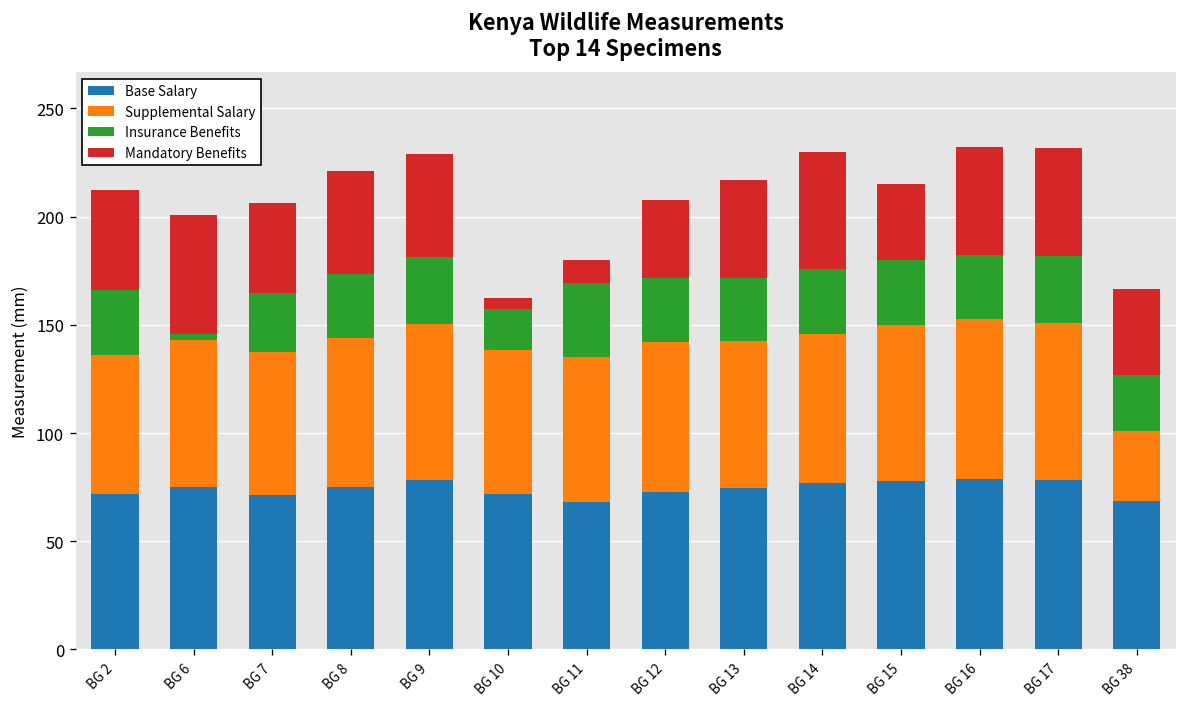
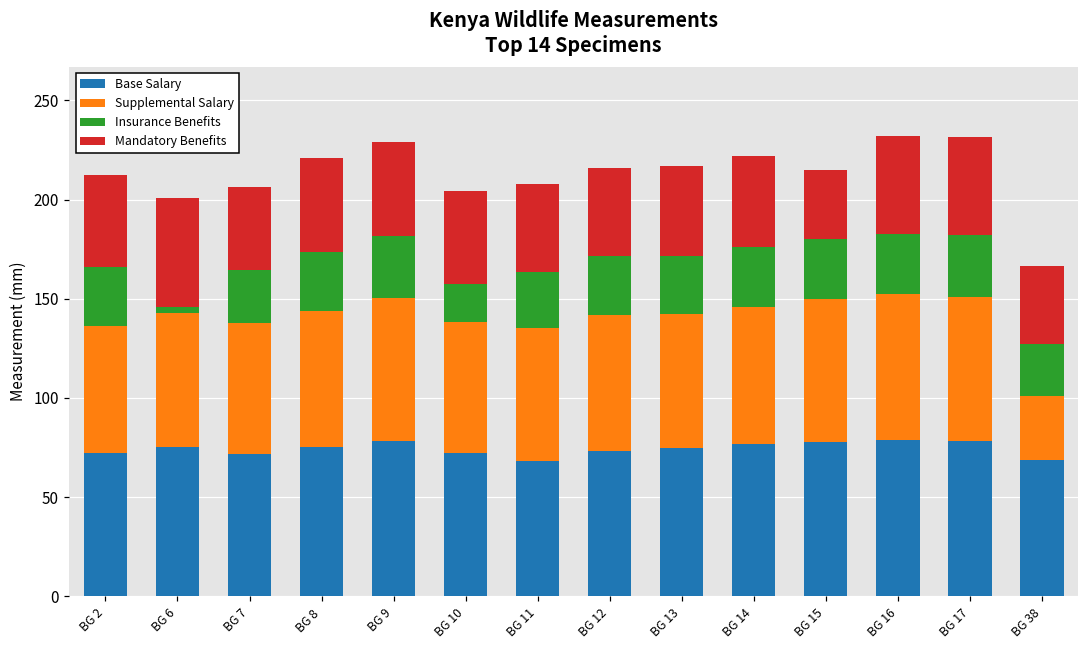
  {
    "Base Salary": {
      "BG 2": 72,
      "BG 6": 75,
      "BG 7": 72,
      "BG 8": 75,
      "BG 9": 79,
      "BG 10": 72,
      "BG 11": 68,
      "BG 12": 73,
      "BG 13": 75,
      "BG 14": 77,
      "BG 15": 78,
      "BG 16": 79,
      "BG 17": 79,
      "BG 38": 69
    },
    "Supplemental Salary": {
      "BG 2": 64,
      "BG 6": 68,
      "BG 7": 66,
      "BG 8": 69,
      "BG 9": 72,
      "BG 10": 67,
      "BG 11": 67,
      "BG 12": 69,
      "BG 13": 68,
      "BG 14": 69,
      "BG 15": 72,
      "BG 16": 74,
      "BG 17": 73,
      "BG 38": 33
    },
    "Insurance Benefits": {
      "BG 2": 30,
      "BG 6": 3,
      "BG 7": 27,
      "BG 8": 30,
      "BG 9": 31,
      "BG 10": 19,
-     "BG 11": 34,
+     "BG 11": 29,
      "BG 12": 30,
      "BG 13": 29,
      "BG 14": 30,
      "BG 15": 30,
      "BG 16": 30,
      "BG 17": 31,
      "BG 38": 26
    },
    "Mandatory Benefits": {
      "BG 2": 47,
      "BG 6": 55,
      "BG 7": 42,
      "BG 8": 48,
      "BG 9": 48,
-     "BG 10": 5,
-     "BG 11": 11,
-     "BG 12": 36,
+     "BG 10": 47,
+     "BG 11": 45,
+     "BG 12": 45,
      "BG 13": 46,
-     "BG 14": 54,
+     "BG 14": 46,
      "BG 15": 35,
      "BG 16": 50,
      "BG 17": 50,
      "BG 38": 40
    }
  }
